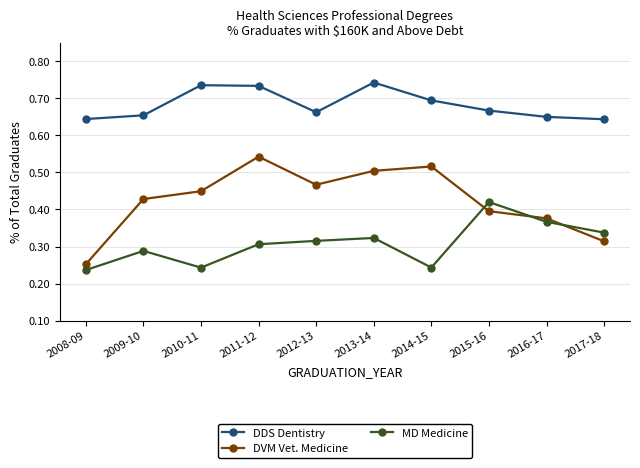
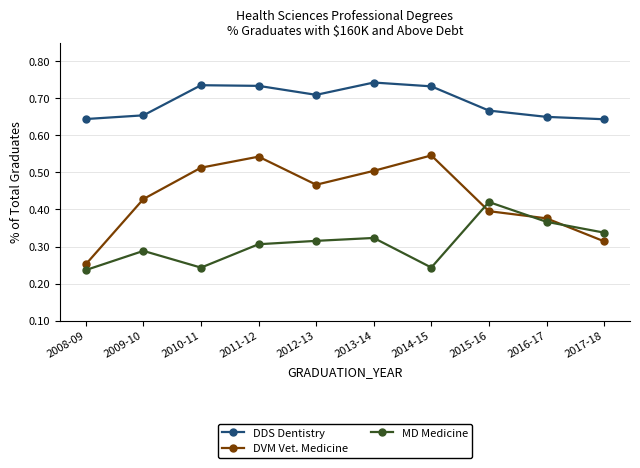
  {
    "DDS Dentistry": {
      "2008-09": 0.64,
      "2009-10": 0.65,
      "2010-11": 0.74,
      "2011-12": 0.73,
-     "2012-13": 0.66,
+     "2012-13": 0.71,
      "2013-14": 0.74,
-     "2014-15": 0.69,
+     "2014-15": 0.73,
      "2015-16": 0.67,
      "2016-17": 0.65,
      "2017-18": 0.64
    },
    "DVM Vet. Medicine": {
      "2008-09": 0.25,
      "2009-10": 0.43,
-     "2010-11": 0.45,
+     "2010-11": 0.51,
      "2011-12": 0.54,
      "2012-13": 0.47,
      "2013-14": 0.50,
-     "2014-15": 0.52,
+     "2014-15": 0.55,
      "2015-16": 0.40,
      "2016-17": 0.38,
      "2017-18": 0.31
    },
    "MD Medicine": {
      "2008-09": 0.24,
      "2009-10": 0.29,
      "2010-11": 0.24,
      "2011-12": 0.31,
      "2012-13": 0.32,
      "2013-14": 0.32,
      "2014-15": 0.24,
      "2015-16": 0.42,
      "2016-17": 0.37,
      "2017-18": 0.34
    }
  }
